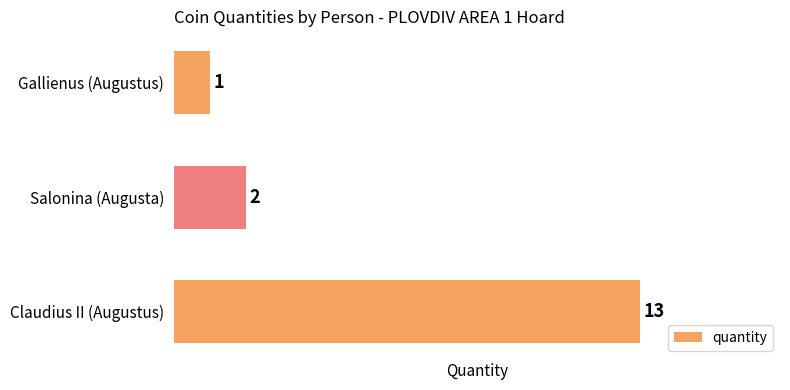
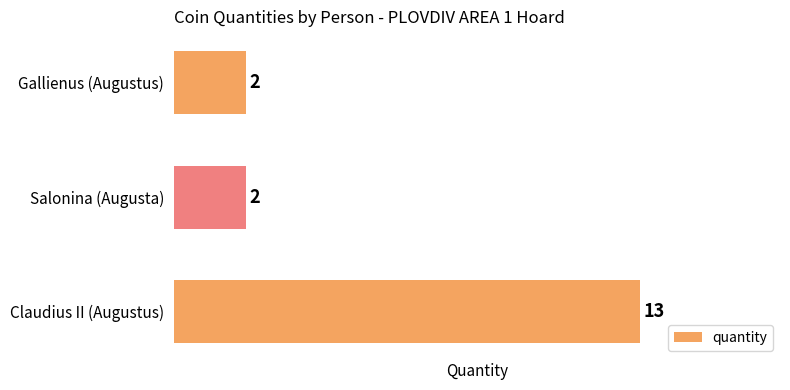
  {
-   "Gallienus (Augustus)": 1,
+   "Gallienus (Augustus)": 2,
    "Salonina (Augusta)": 2,
    "Claudius II (Augustus)": 13
  }
